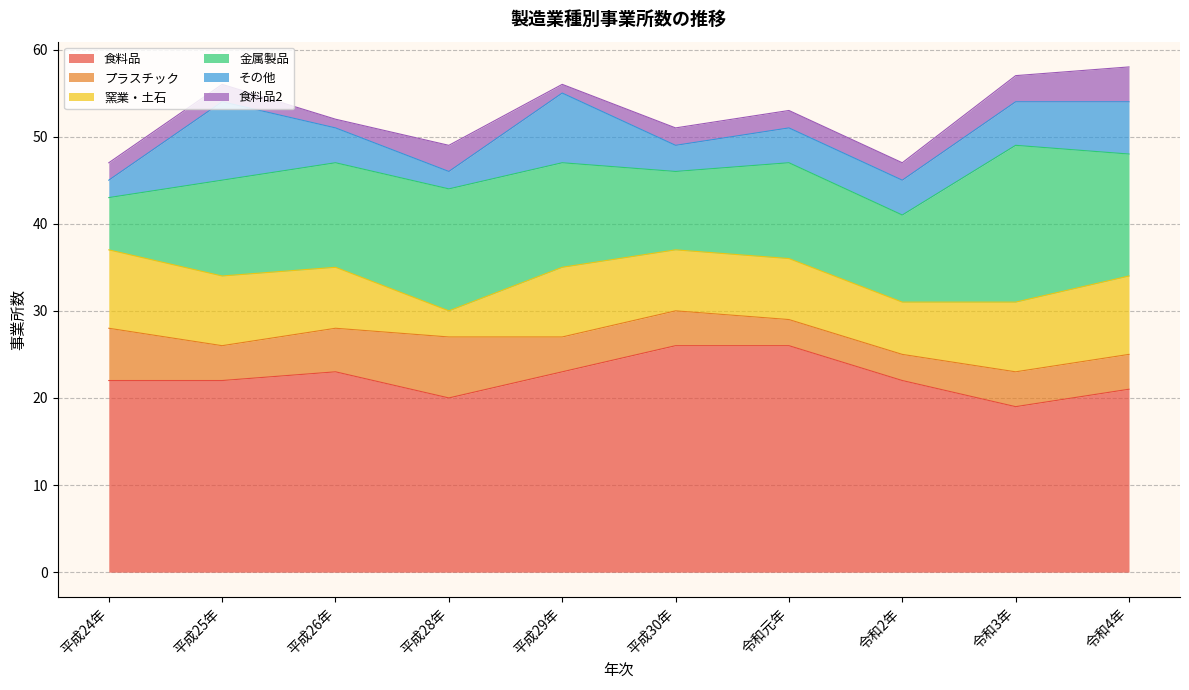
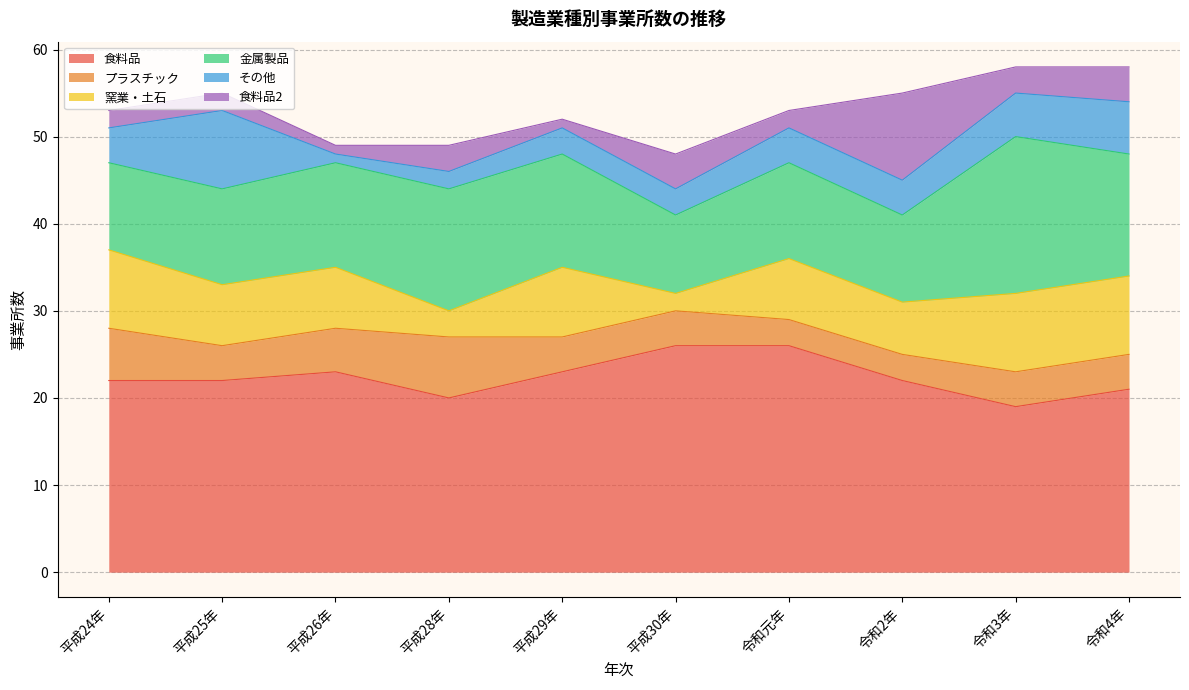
  {
    "窯業・土石": {
      "平成24年": 9,
-     "平成25年": 8,
+     "平成25年": 7,
      "平成26年": 7,
      "平成28年": 3,
      "平成29年": 8,
-     "平成30年": 7,
+     "平成30年": 2,
      "令和元年": 7,
      "令和2年": 6,
-     "令和3年": 8,
+     "令和3年": 9,
      "令和4年": 9
    },
    "金属製品": {
-     "平成24年": 6,
+     "平成24年": 10,
      "平成25年": 11,
      "平成26年": 12,
      "平成28年": 14,
-     "平成29年": 12,
+     "平成29年": 13,
      "平成30年": 9,
      "令和元年": 11,
      "令和2年": 10,
      "令和3年": 18,
      "令和4年": 14
    },
    "その他": {
-     "平成24年": 2,
-     "平成26年": 4,
+     "平成24年": 4,
+     "平成26年": 1,
      "平成28年": 2,
-     "平成29年": 8,
+     "平成29年": 3,
      "平成30年": 3,
      "令和元年": 4,
      "令和2年": 4,
      "令和3年": 5,
      "令和4年": 6
    },
    "食料品2": {
      "平成24年": 2,
      "平成26年": 1,
      "平成28年": 3,
      "平成29年": 1,
-     "平成30年": 2,
+     "平成30年": 4,
      "令和元年": 2,
-     "令和2年": 2,
+     "令和2年": 10,
      "令和3年": 3,
      "令和4年": 4
    }
  }
